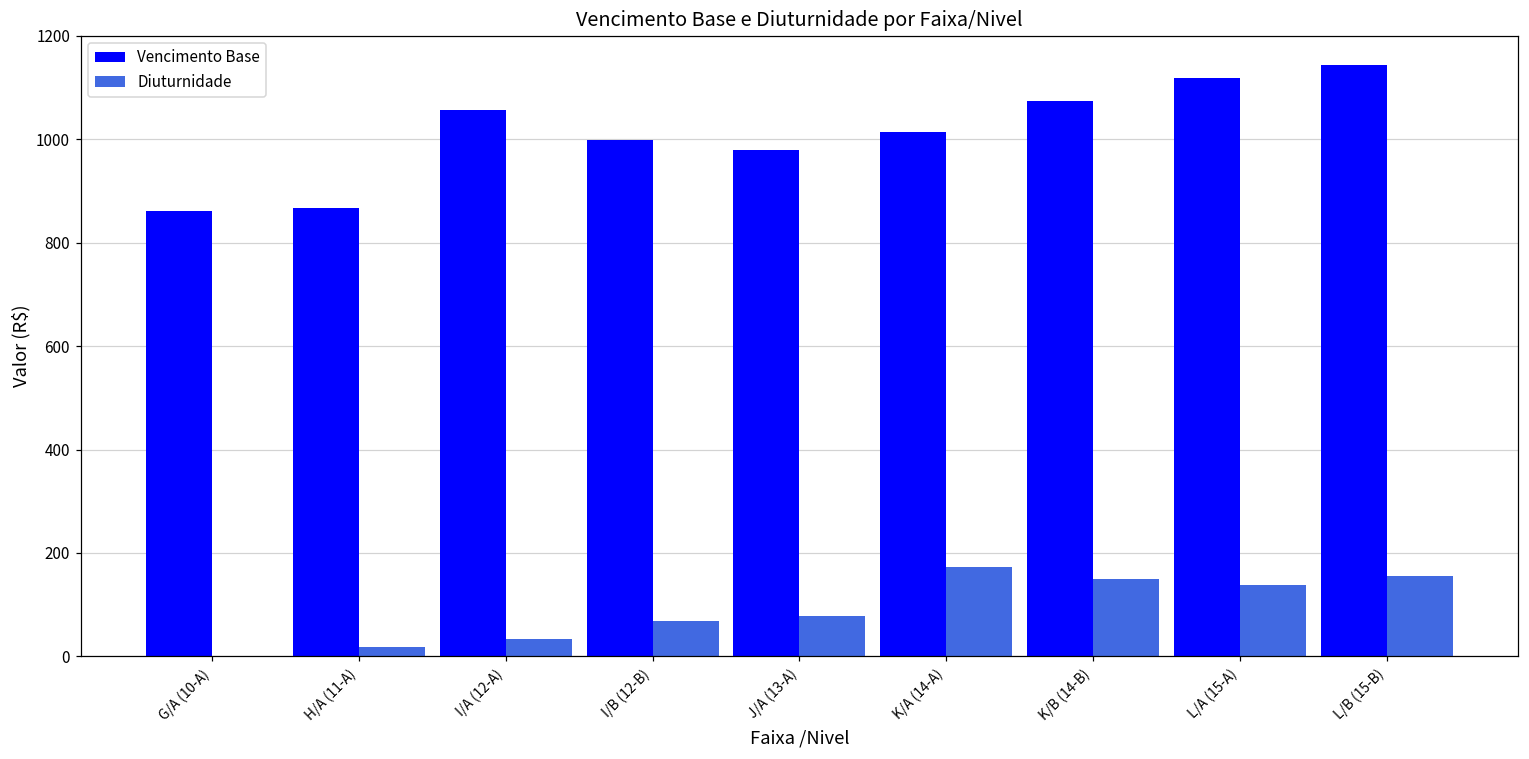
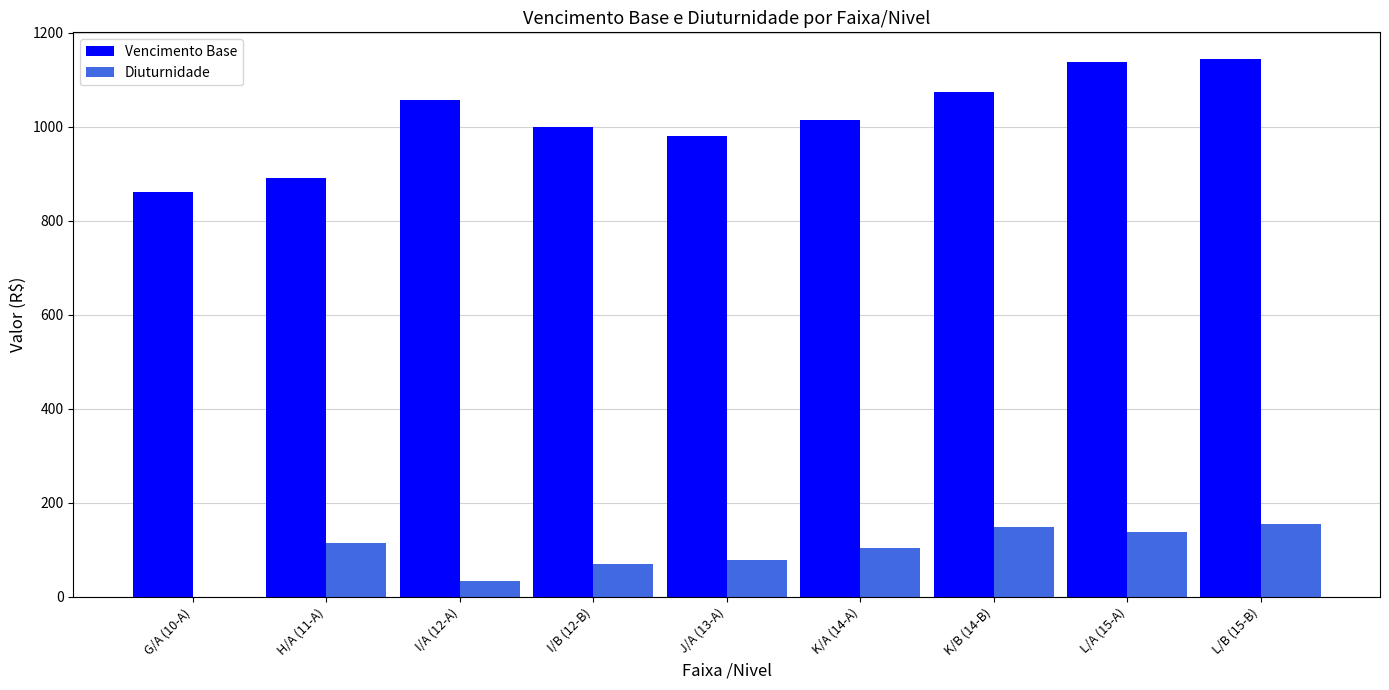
  {
    "Vencimento Base": {
      "G/A (10-A)": 860,
-     "H/A (11-A)": 870,
+     "H/A (11-A)": 890,
      "I/A (12-A)": 1060,
      "I/B (12-B)": 1000,
      "J/A (13-A)": 980,
      "K/A (14-A)": 1010,
      "K/B (14-B)": 1070,
-     "L/A (15-A)": 1120,
+     "L/A (15-A)": 1140,
      "L/B (15-B)": 1140
    },
    "Diuturnidade": {
      "G/A (10-A)": 0,
-     "H/A (11-A)": 20,
+     "H/A (11-A)": 120,
      "I/A (12-A)": 30,
      "I/B (12-B)": 70,
      "J/A (13-A)": 80,
-     "K/A (14-A)": 170,
+     "K/A (14-A)": 100,
      "K/B (14-B)": 150,
      "L/A (15-A)": 140,
      "L/B (15-B)": 160
    }
  }
